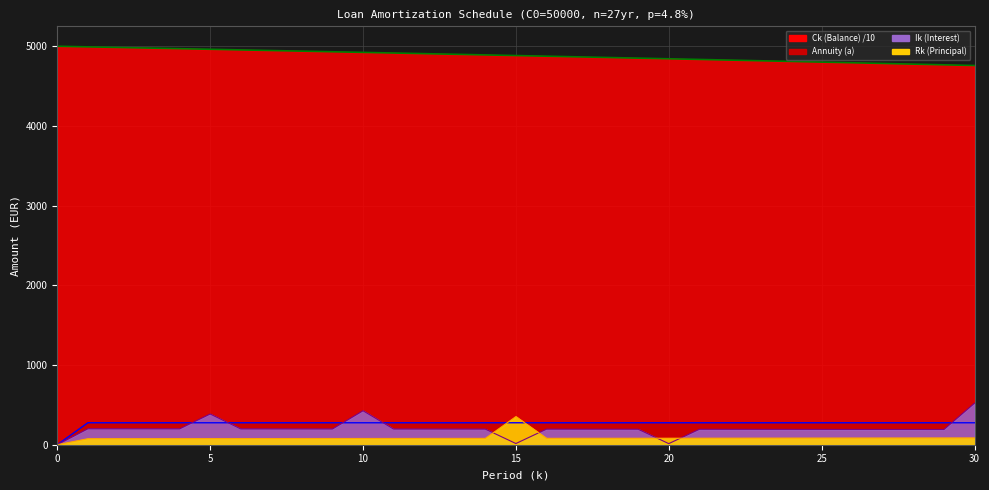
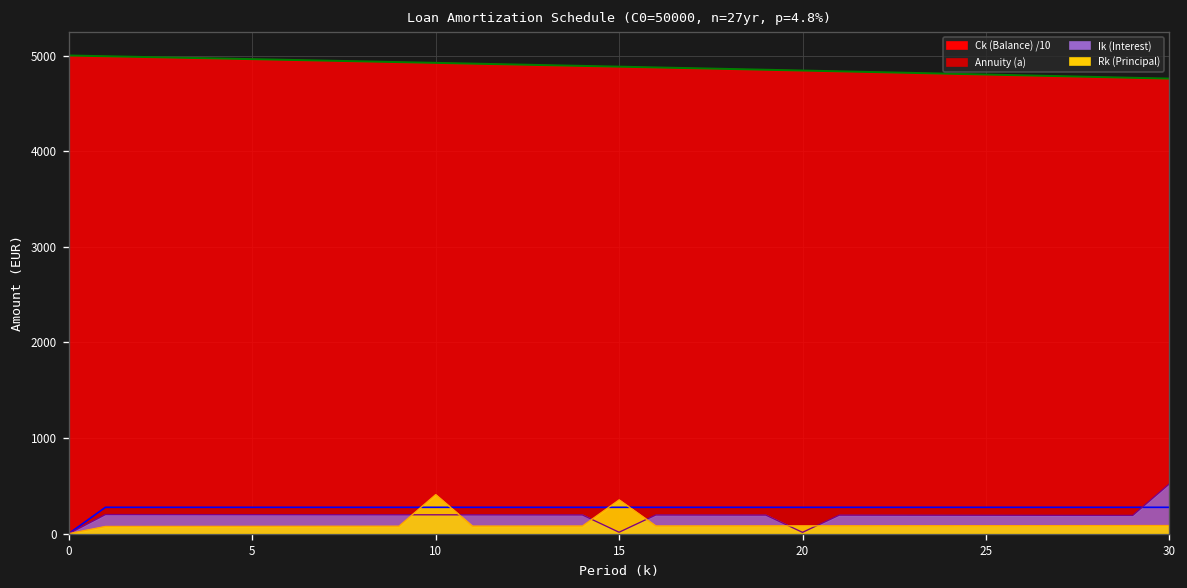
  {
    "Ik (Interest)": {
-     "5": 400,
-     "10": 400,
+     "5": 200,
+     "10": 200,
      "15": 0,
      "20": 0,
      "25": 200,
      "30": 500
    },
    "Rk (Principal)": {
      "5": 100,
-     "10": 100,
+     "10": 400,
      "15": 400,
      "20": 100,
      "25": 100,
      "30": 100
    }
  }
